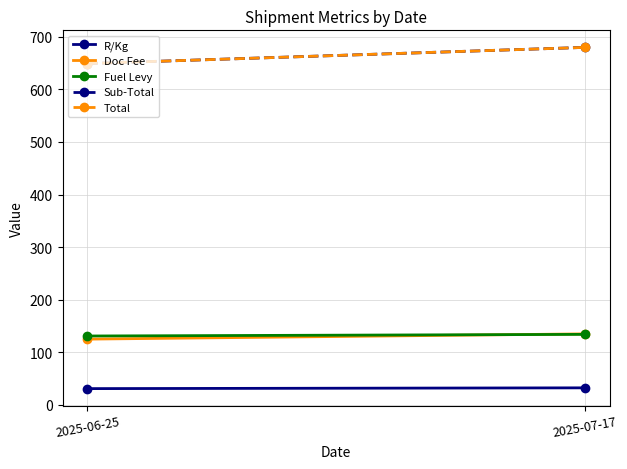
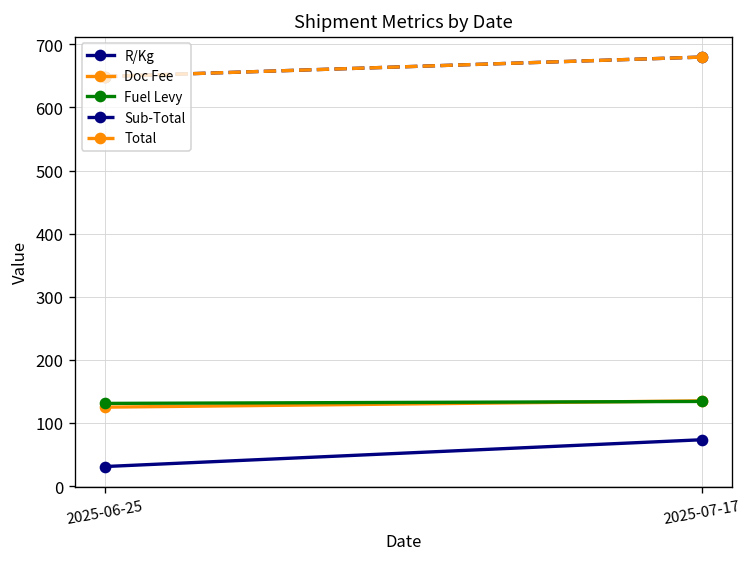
  {
    "R/Kg": {
      "2025-06-25": 30,
-     "2025-07-17": 30
+     "2025-07-17": 70
    },
    "Fuel Levy": {
      "2025-06-25": 130
    }
  }
